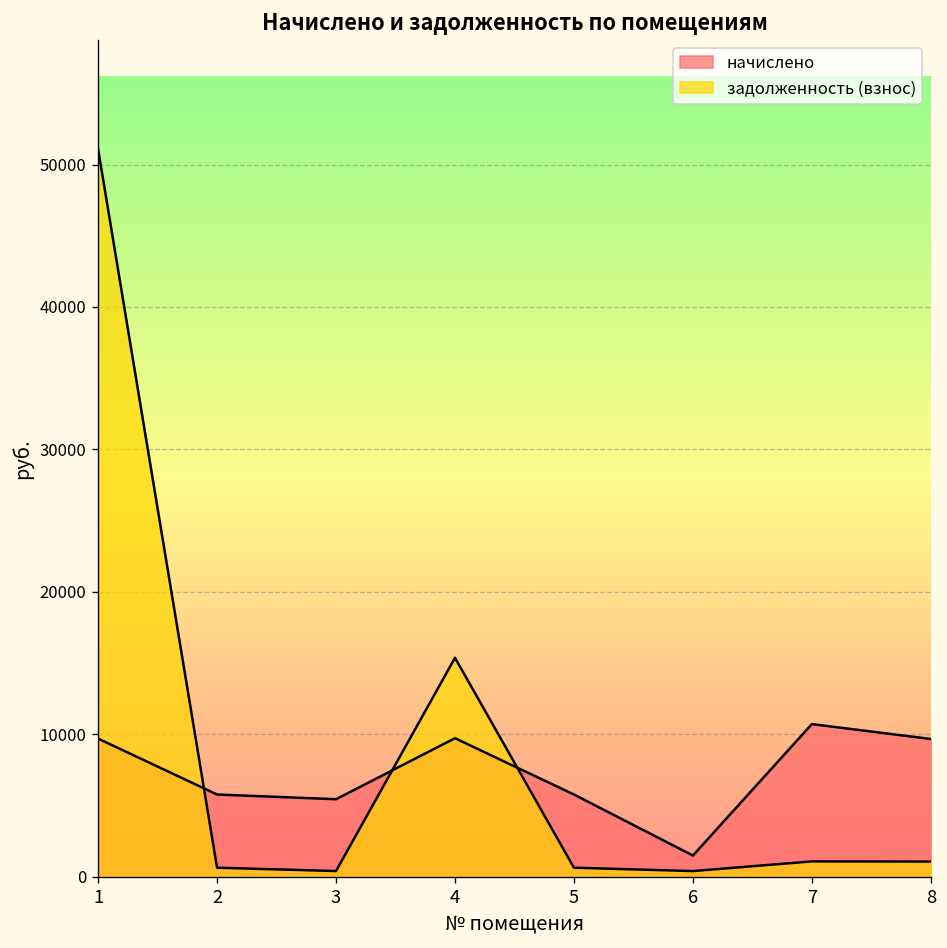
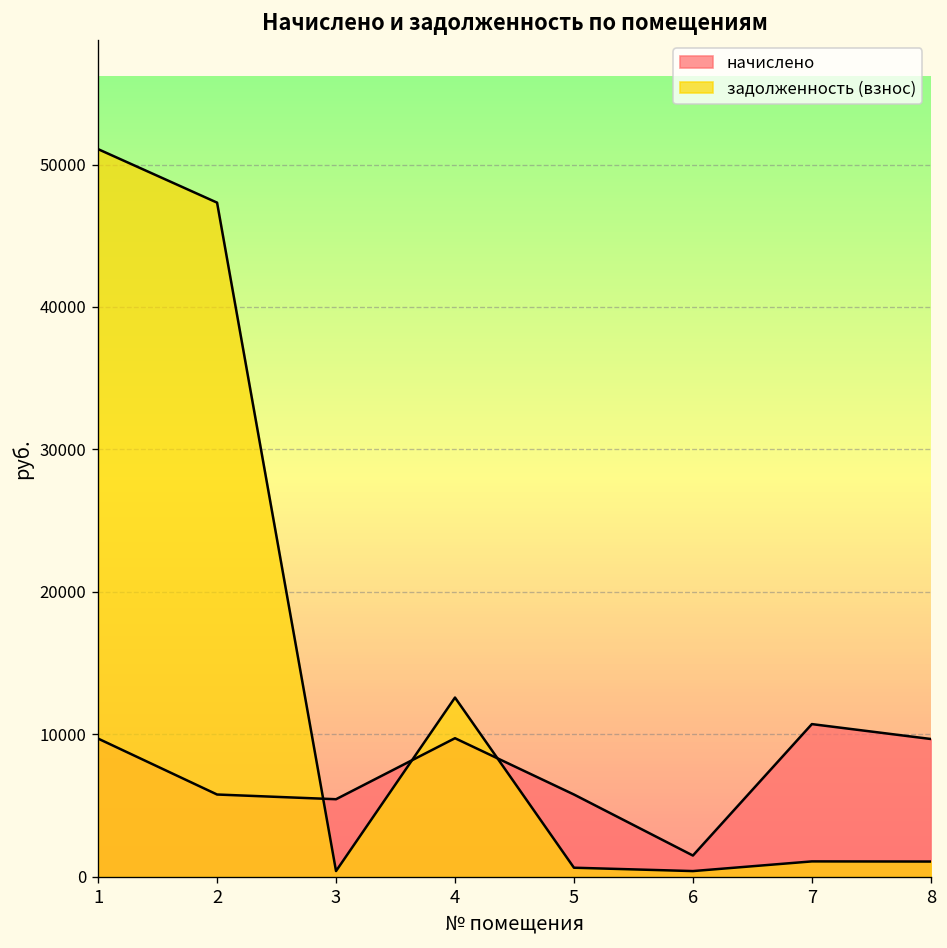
  {
    "начислено": {
      "1": 9700,
      "2": 5800,
      "3": 5500,
      "4": 9700,
      "5": 5800,
      "6": 1500,
      "7": 10700,
      "8": 9700
    },
    "задолженность (взнос)": {
      "1": 51100,
-     "2": 600,
+     "2": 47300,
      "3": 400,
-     "4": 15400,
+     "4": 12600,
      "5": 600,
      "6": 400,
      "7": 1100,
      "8": 1100
    }
  }
